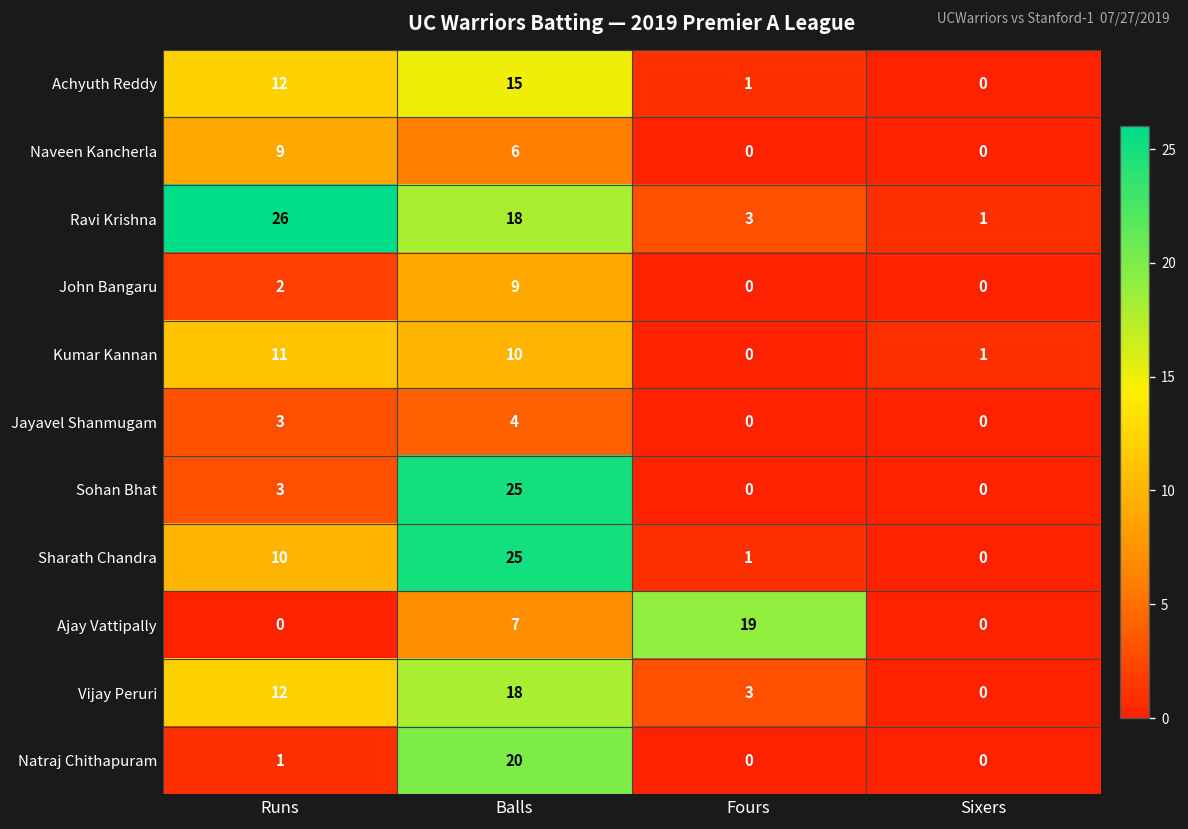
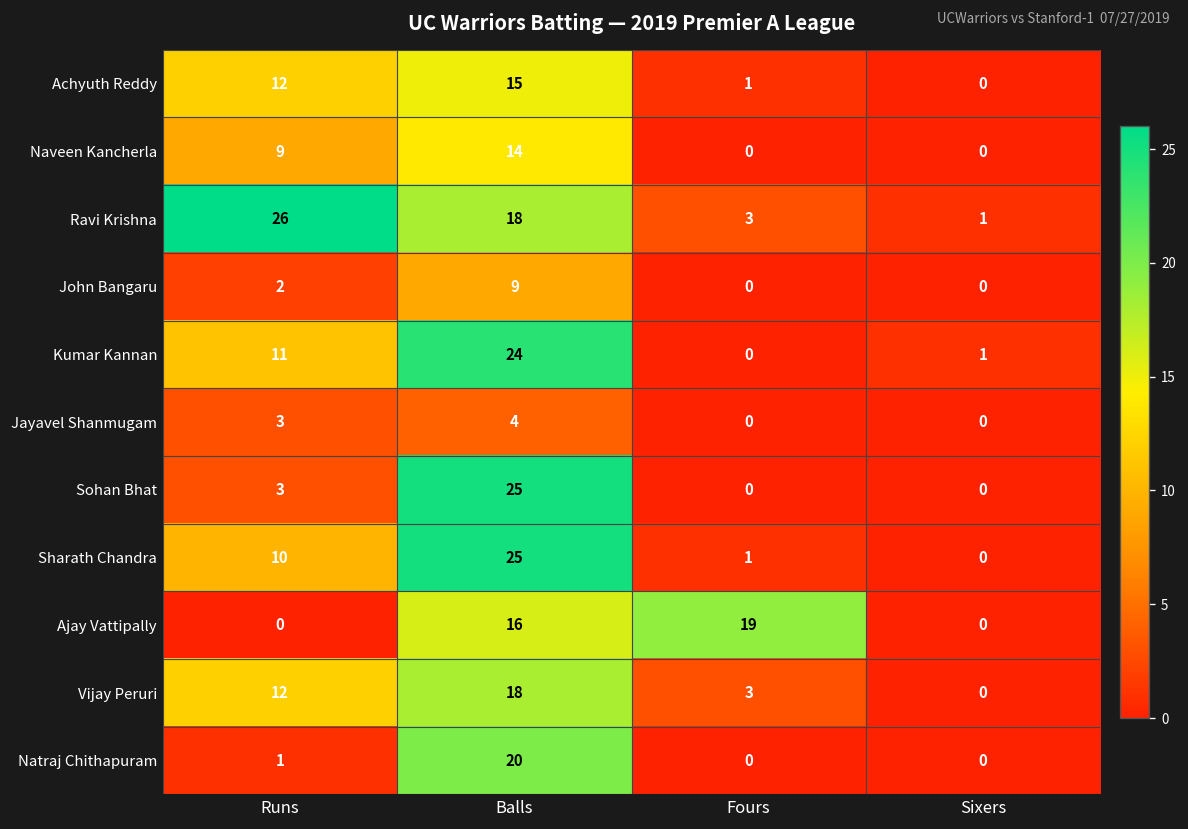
  {
    "Achyuth Reddy": {
      "Runs": 12,
      "Balls": 15,
      "Fours": 1,
      "Sixers": 0
    },
    "Naveen Kancherla": {
      "Runs": 9,
-     "Balls": 6,
+     "Balls": 14,
      "Fours": 0,
      "Sixers": 0
    },
    "Ravi Krishna": {
      "Runs": 26,
      "Balls": 18,
      "Fours": 3,
      "Sixers": 1
    },
    "John Bangaru": {
      "Runs": 2,
      "Balls": 9,
      "Fours": 0,
      "Sixers": 0
    },
    "Kumar Kannan": {
      "Runs": 11,
-     "Balls": 10,
+     "Balls": 24,
      "Fours": 0,
      "Sixers": 1
    },
    "Jayavel Shanmugam": {
      "Runs": 3,
      "Balls": 4,
      "Fours": 0,
      "Sixers": 0
    },
    "Sohan Bhat": {
      "Runs": 3,
      "Balls": 25,
      "Fours": 0,
      "Sixers": 0
    },
    "Sharath Chandra": {
      "Runs": 10,
      "Balls": 25,
      "Fours": 1,
      "Sixers": 0
    },
    "Ajay Vattipally": {
      "Runs": 0,
-     "Balls": 7,
+     "Balls": 16,
      "Fours": 19,
      "Sixers": 0
    },
    "Vijay Peruri": {
      "Runs": 12,
      "Balls": 18,
      "Fours": 3,
      "Sixers": 0
    },
    "Natraj Chithapuram": {
      "Runs": 1,
      "Balls": 20,
      "Fours": 0,
      "Sixers": 0
    }
  }
